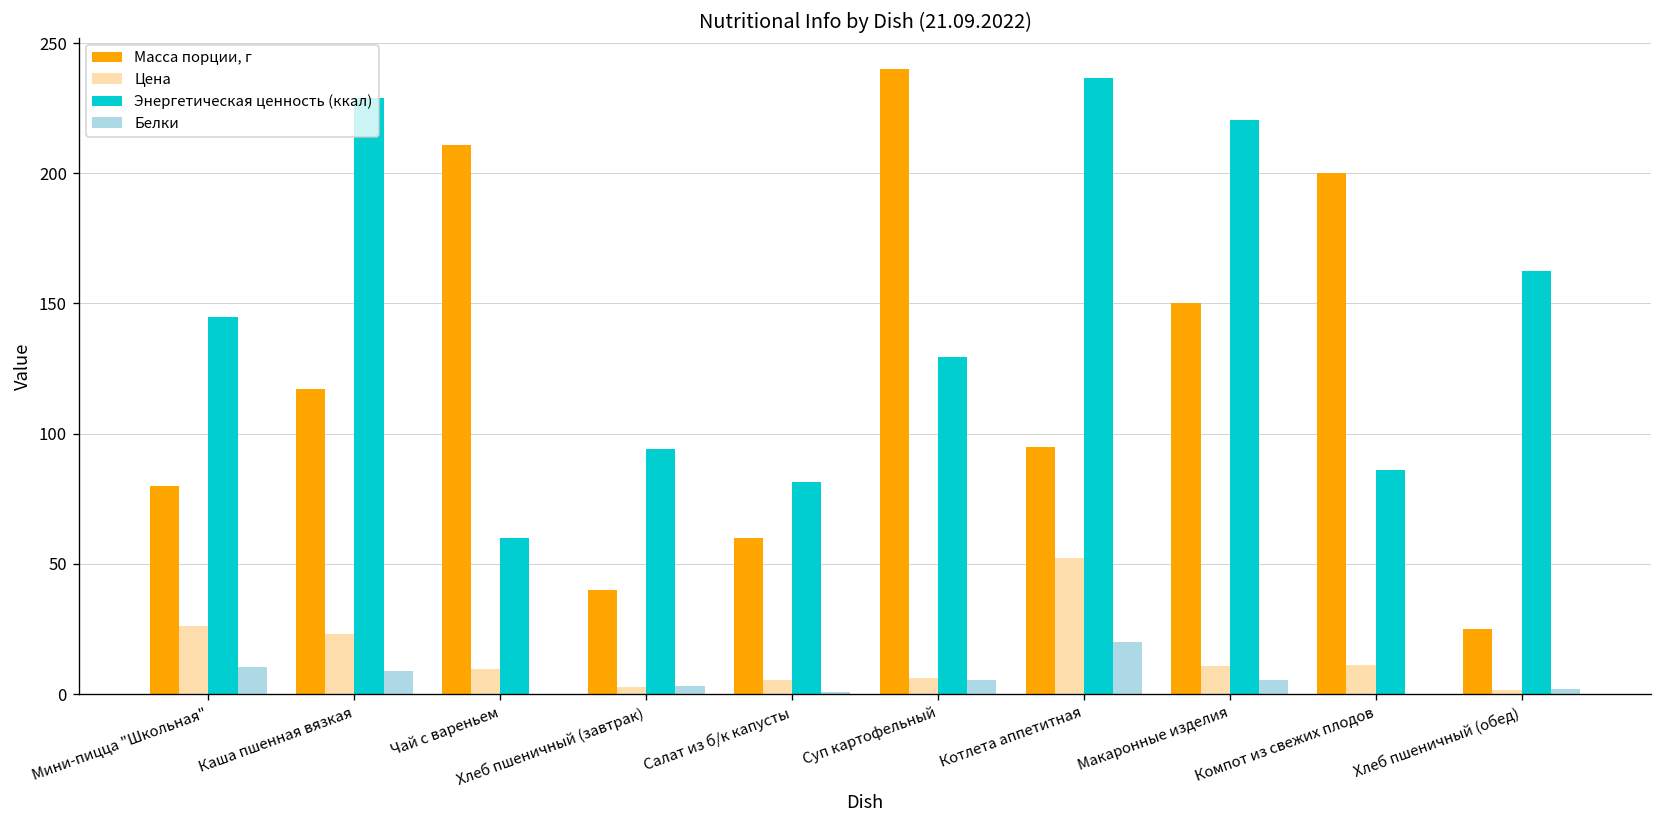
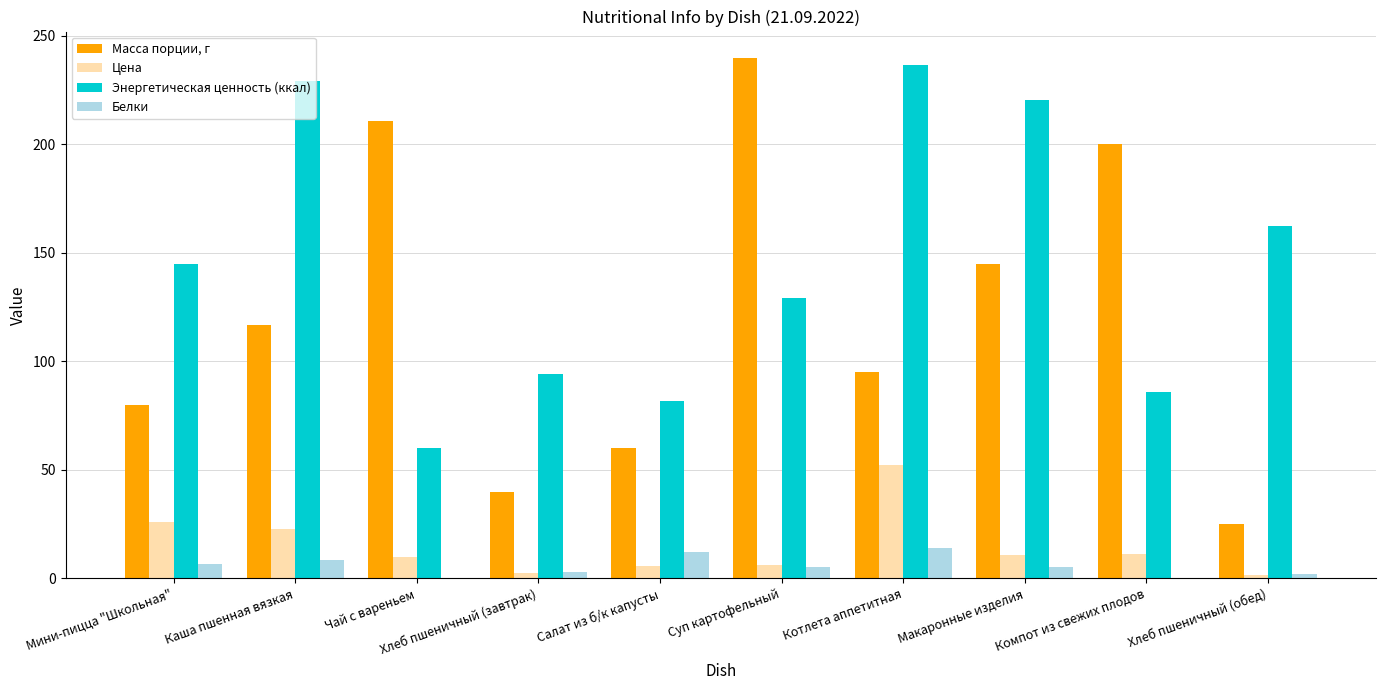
  {
    "Масса порции, г": {
      "Мини-пицца \"Школьная\"": 80,
      "Каша пшенная вязкая": 117,
      "Чай с вареньем": 211,
      "Хлеб пшеничный (завтрак)": 40,
      "Салат из б/к капусты": 60,
      "Суп картофельный": 240,
      "Котлета аппетитная": 95,
-     "Макаронные изделия": 150,
+     "Макаронные изделия": 145,
      "Компот из свежих плодов": 200,
      "Хлеб пшеничный (обед)": 25
    },
    "Цена": {
      "Мини-пицца \"Школьная\"": 26,
      "Каша пшенная вязкая": 23,
      "Чай с вареньем": 10,
      "Хлеб пшеничный (завтрак)": 3,
      "Салат из б/к капусты": 6,
      "Суп картофельный": 6,
      "Котлета аппетитная": 52,
      "Макаронные изделия": 11,
      "Компот из свежих плодов": 11,
      "Хлеб пшеничный (обед)": 2
    },
    "Энергетическая ценность (ккал)": {
      "Мини-пицца \"Школьная\"": 145,
      "Чай с вареньем": 60,
      "Хлеб пшеничный (завтрак)": 94,
      "Салат из б/к капусты": 82,
      "Суп картофельный": 129,
      "Котлета аппетитная": 237,
      "Макаронные изделия": 221,
      "Компот из свежих плодов": 86,
      "Хлеб пшеничный (обед)": 163
    },
    "Белки": {
-     "Мини-пицца \"Школьная\"": 10,
+     "Мини-пицца \"Школьная\"": 7,
      "Каша пшенная вязкая": 9,
      "Хлеб пшеничный (завтрак)": 3,
-     "Салат из б/к капусты": 1,
+     "Салат из б/к капусты": 12,
      "Суп картофельный": 5,
-     "Котлета аппетитная": 20,
+     "Котлета аппетитная": 14,
      "Макаронные изделия": 5,
      "Хлеб пшеничный (обед)": 2
    }
  }
